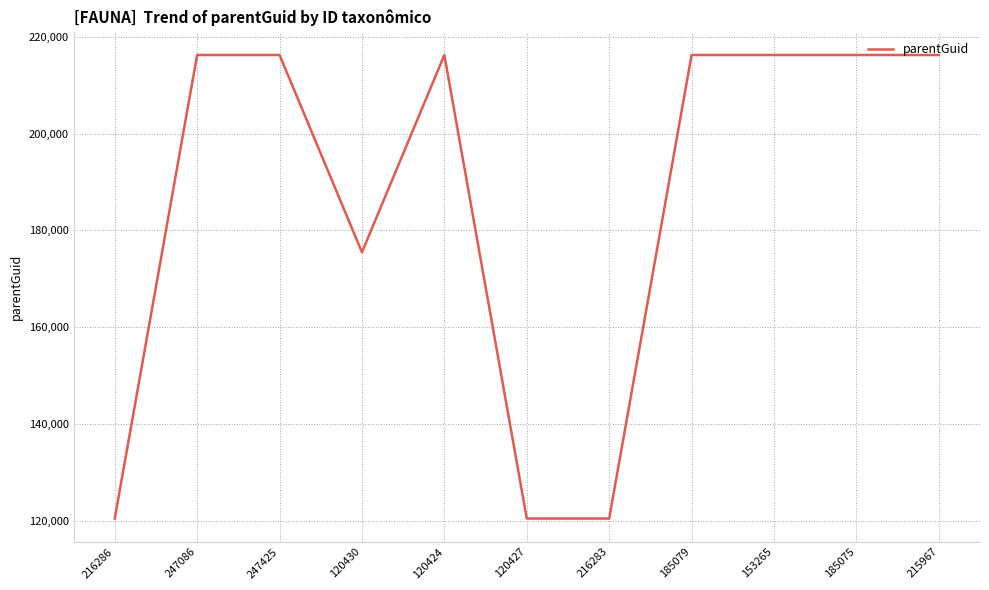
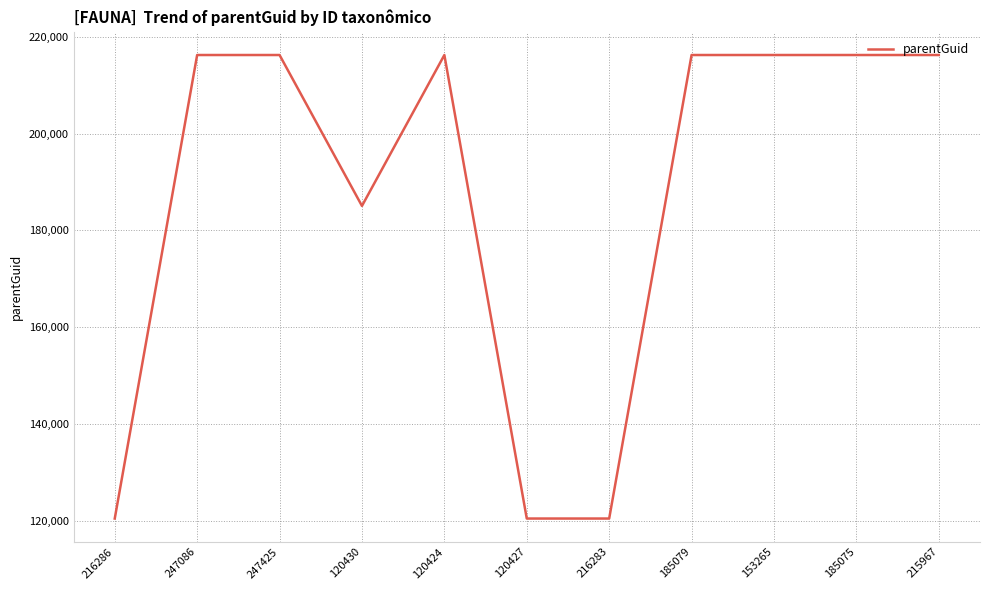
  {
    "216286": "120,000",
    "247086": "216,000",
    "247425": "216,000",
-   "120430": "175,000",
+   "120430": "185,000",
    "120424": "216,000",
    "120427": "120,000",
    "216283": "120,000",
    "185079": "216,000",
    "153265": "216,000",
    "185075": "216,000",
    "215967": "216,000"
  }
